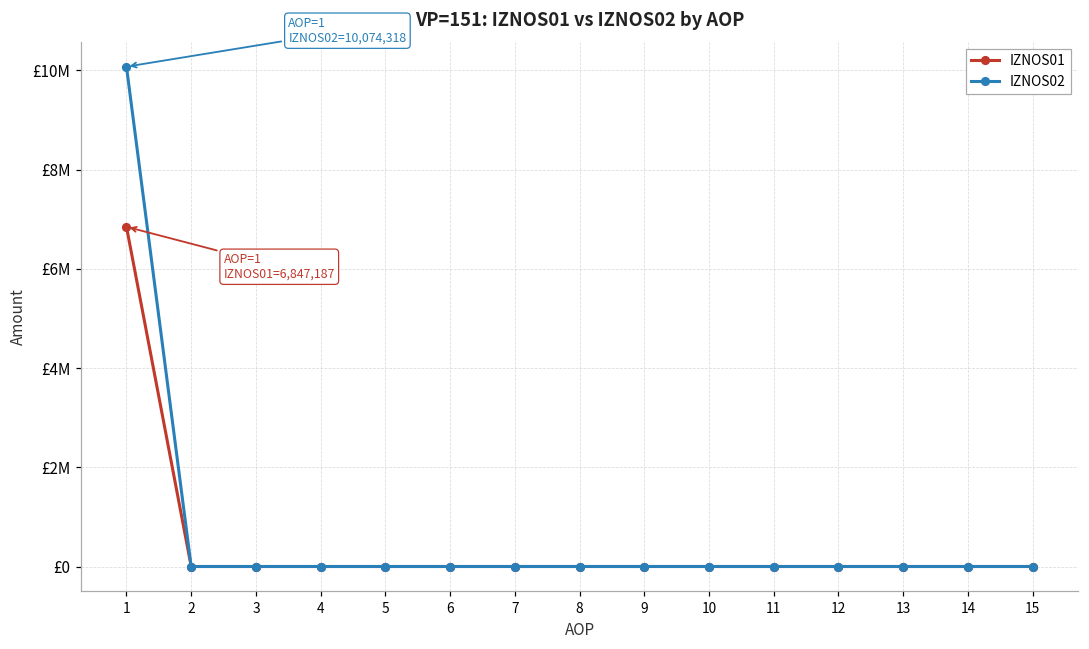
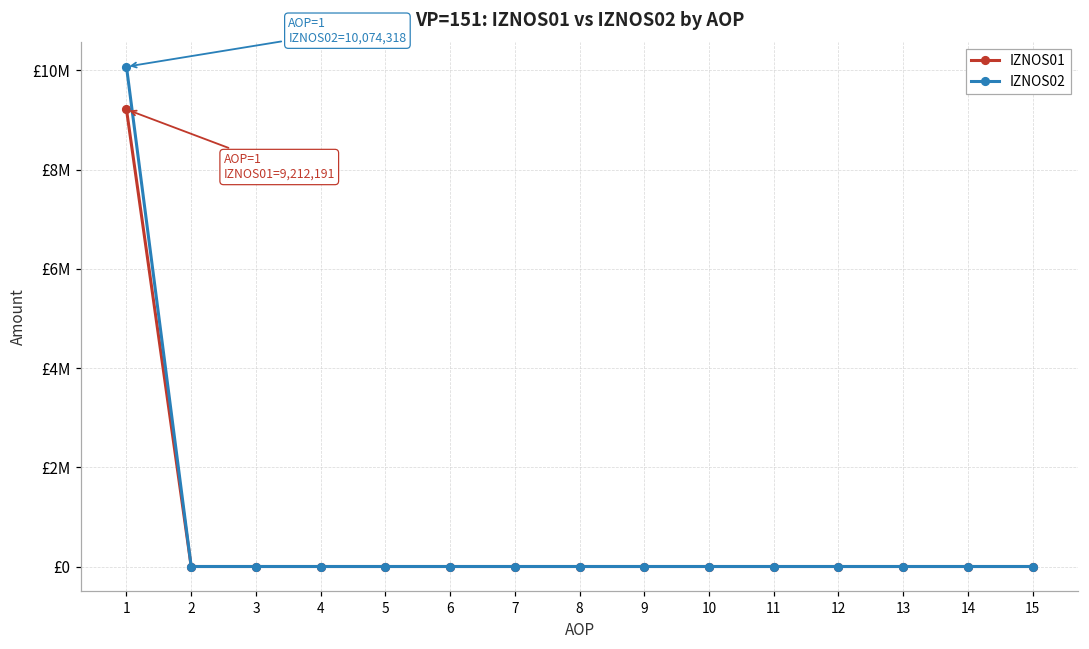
  {
    "IZNOS01": {
-     "1": "6,847,187"
+     "1": "9,212,191"
    }
  }
